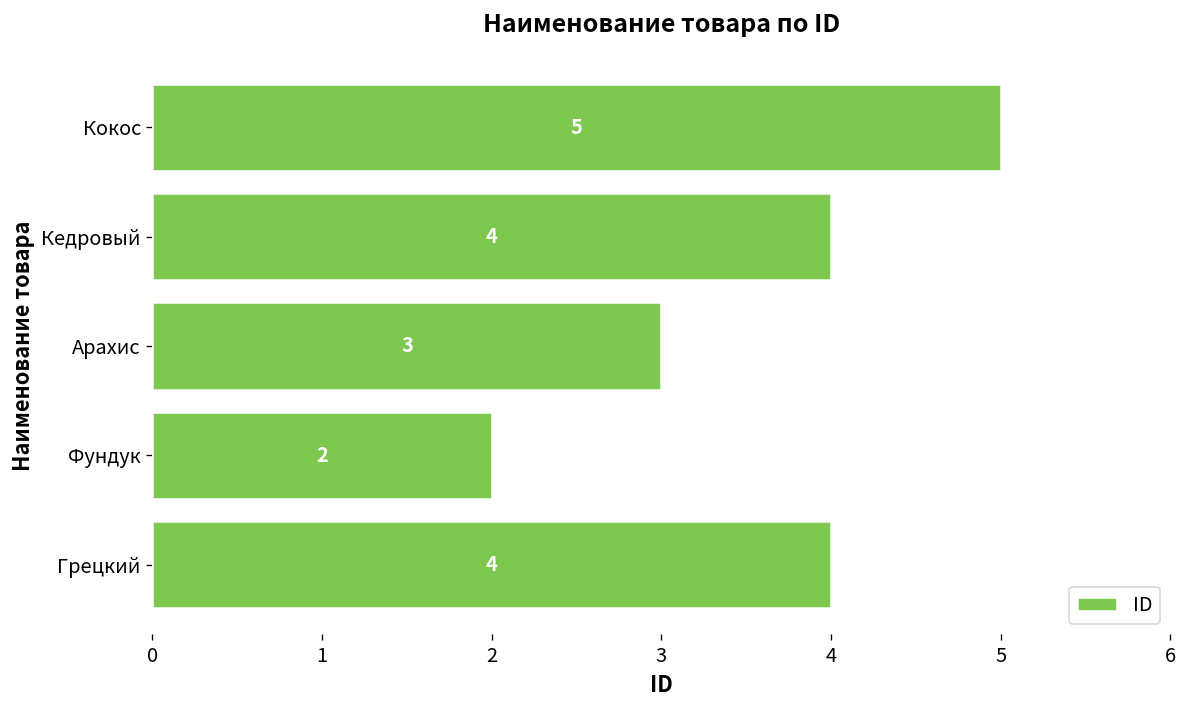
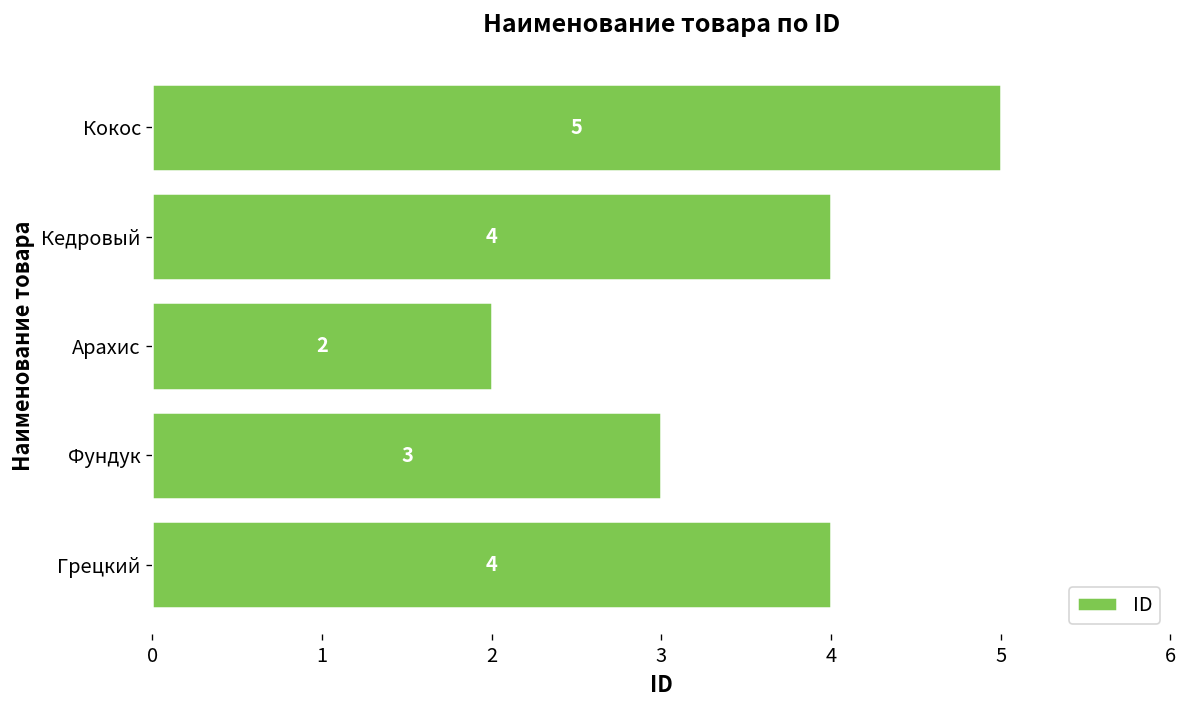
  {
    "Кокос": 5,
    "Кедровый": 4,
-   "Арахис": 3,
-   "Фундук": 2,
+   "Арахис": 2,
+   "Фундук": 3,
    "Грецкий": 4
  }
